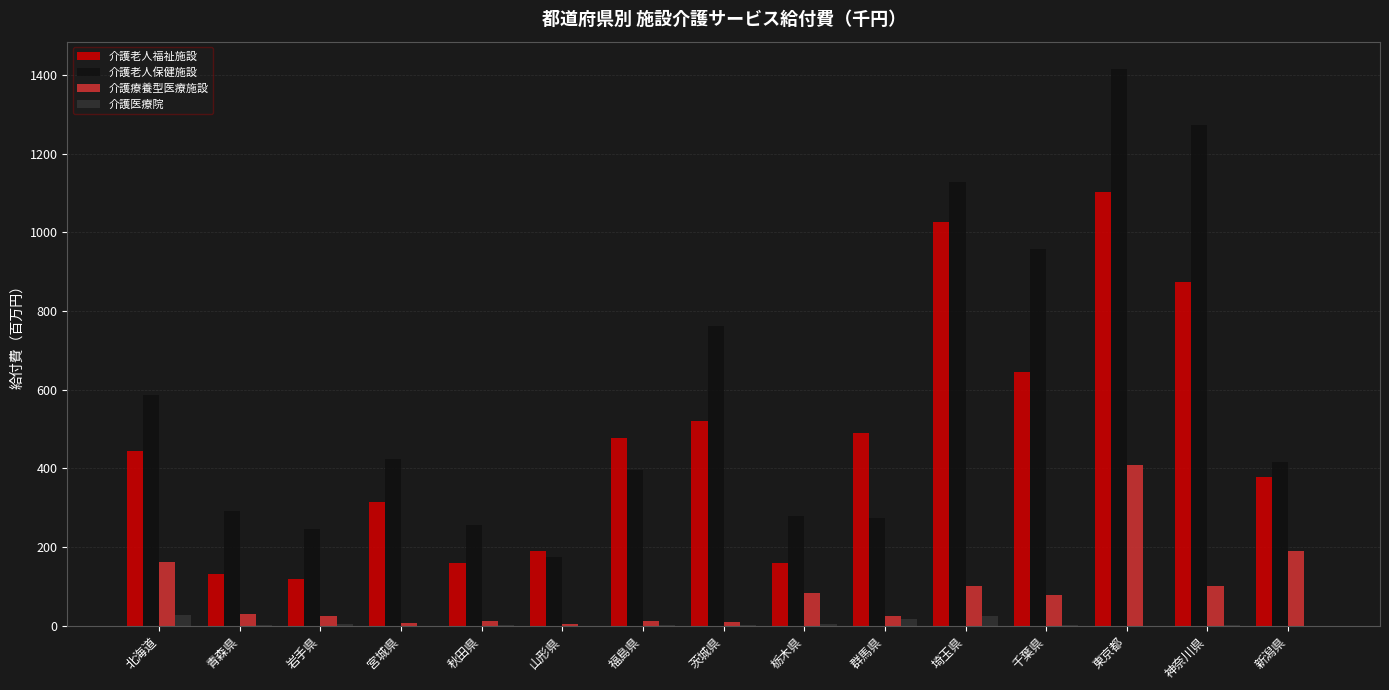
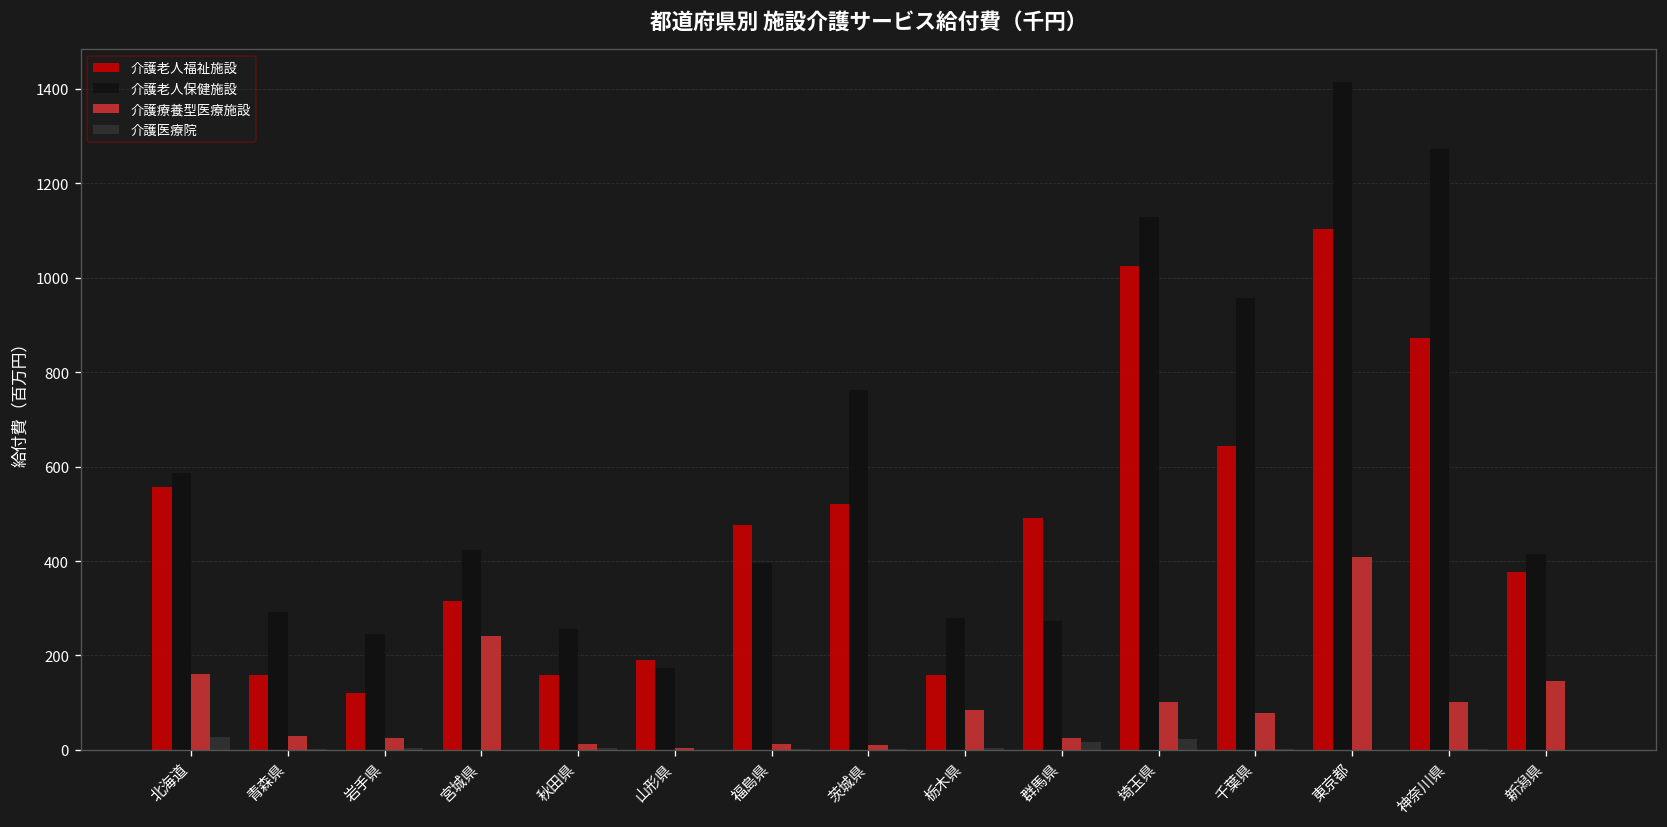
  {
    "介護老人福祉施設": {
-     "北海道": 450,
-     "青森県": 130,
+     "北海道": 560,
+     "青森県": 160,
      "岩手県": 120,
      "宮城県": 320,
      "秋田県": 160,
      "山形県": 190,
      "福島県": 480,
      "茨城県": 520,
      "栃木県": 160,
      "群馬県": 490,
      "埼玉県": 1030,
      "千葉県": 640,
      "東京都": 1100,
      "神奈川県": 870,
      "新潟県": 380
    },
    "介護療養型医療施設": {
      "北海道": 160,
      "青森県": 30,
      "岩手県": 20,
-     "宮城県": 10,
+     "宮城県": 240,
      "秋田県": 10,
      "福島県": 10,
      "茨城県": 10,
      "栃木県": 80,
      "群馬県": 20,
      "埼玉県": 100,
      "千葉県": 80,
      "東京都": 410,
      "神奈川県": 100,
-     "新潟県": 190
+     "新潟県": 150
    }
  }
